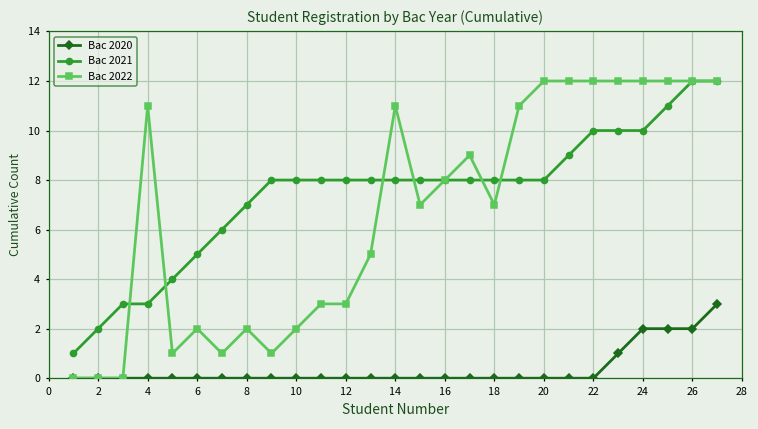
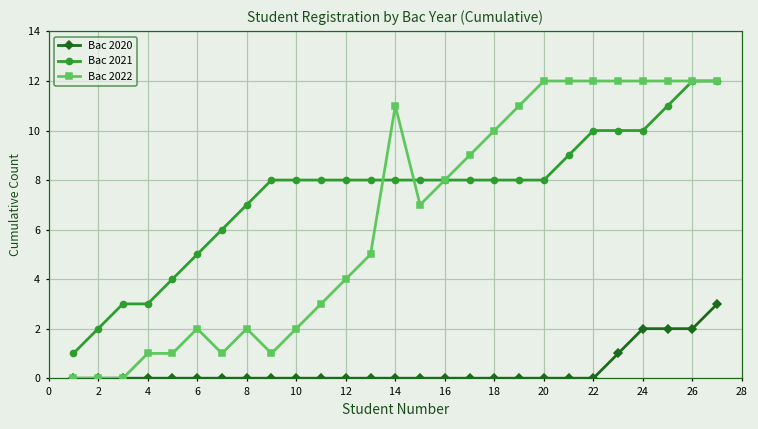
  {
    "Bac 2022": {
-     "4": 11,
+     "4": 1,
      "6": 2,
      "8": 2,
      "10": 2,
-     "12": 3,
+     "12": 4,
      "14": 11,
-     "18": 7,
+     "18": 10,
      "20": 12,
      "22": 12,
      "24": 12
    }
  }
